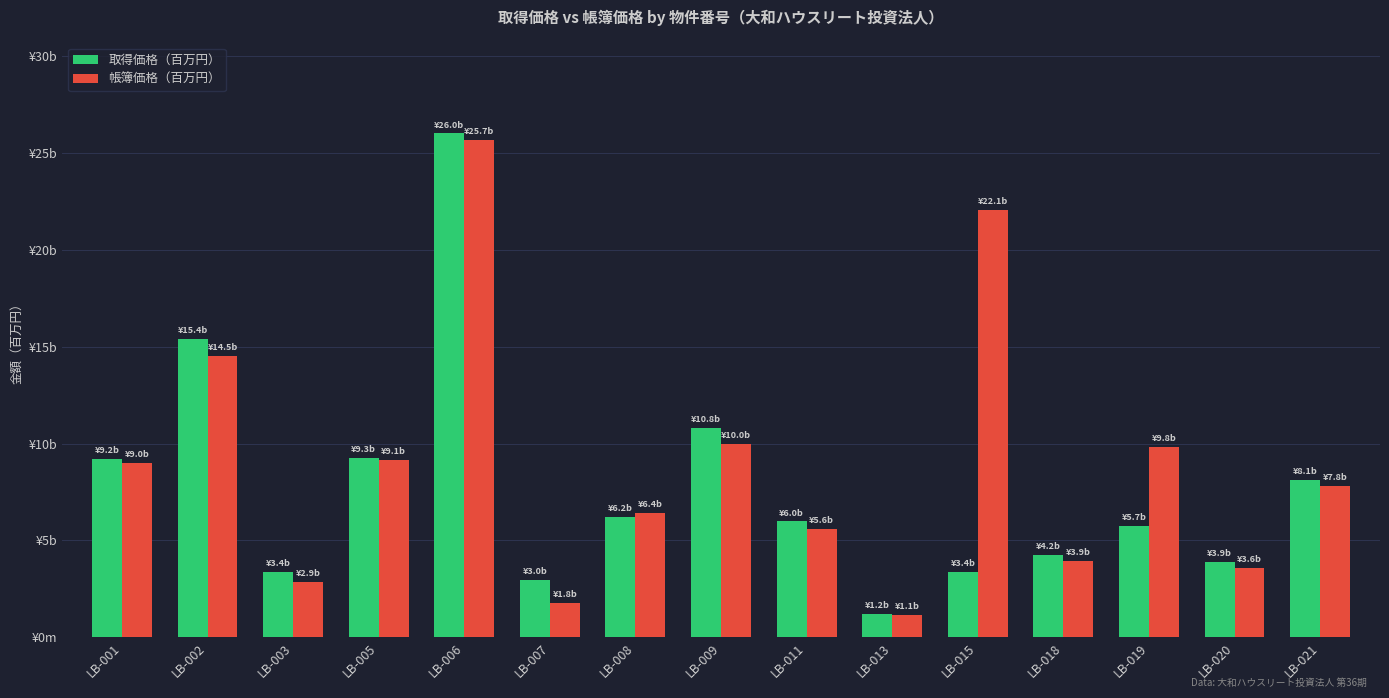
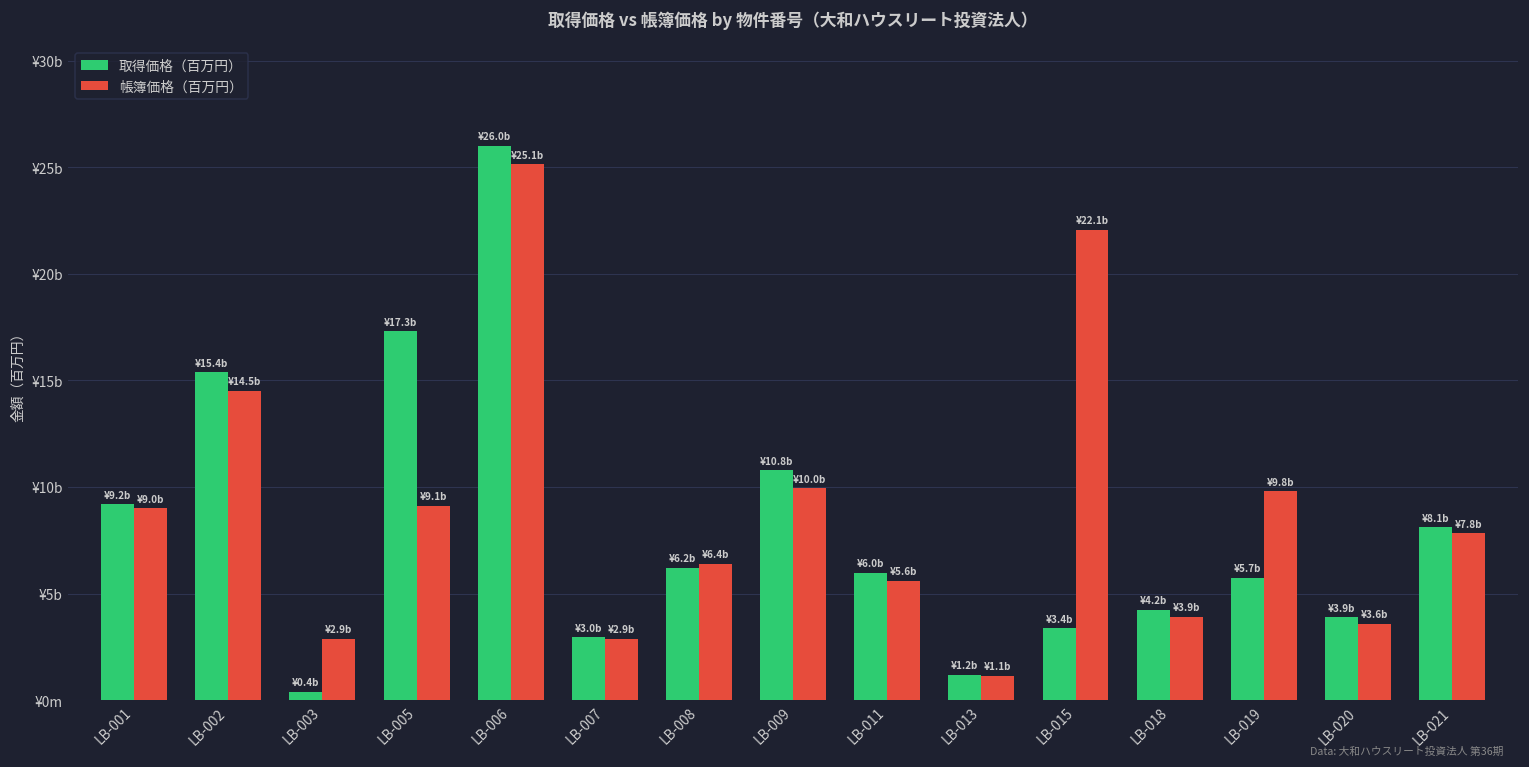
  {
    "取得価格（百万円）": {
      "LB-001": "¥9.2b",
      "LB-002": "¥15.4b",
-     "LB-003": "¥3.4b",
-     "LB-005": "¥9.3b",
+     "LB-003": "¥0.4b",
+     "LB-005": "¥17.3b",
      "LB-006": "¥26.0b",
      "LB-007": "¥3.0b",
      "LB-008": "¥6.2b",
      "LB-009": "¥10.8b",
      "LB-011": "¥6.0b",
      "LB-013": "¥1.2b",
      "LB-015": "¥3.4b",
      "LB-018": "¥4.2b",
      "LB-019": "¥5.7b",
      "LB-020": "¥3.9b",
      "LB-021": "¥8.1b"
    },
    "帳簿価格（百万円）": {
      "LB-001": "¥9.0b",
      "LB-002": "¥14.5b",
      "LB-003": "¥2.9b",
      "LB-005": "¥9.1b",
-     "LB-006": "¥25.7b",
-     "LB-007": "¥1.8b",
+     "LB-006": "¥25.1b",
+     "LB-007": "¥2.9b",
      "LB-008": "¥6.4b",
      "LB-009": "¥10.0b",
      "LB-011": "¥5.6b",
      "LB-013": "¥1.1b",
      "LB-015": "¥22.1b",
      "LB-018": "¥3.9b",
      "LB-019": "¥9.8b",
      "LB-020": "¥3.6b",
      "LB-021": "¥7.8b"
    }
  }
